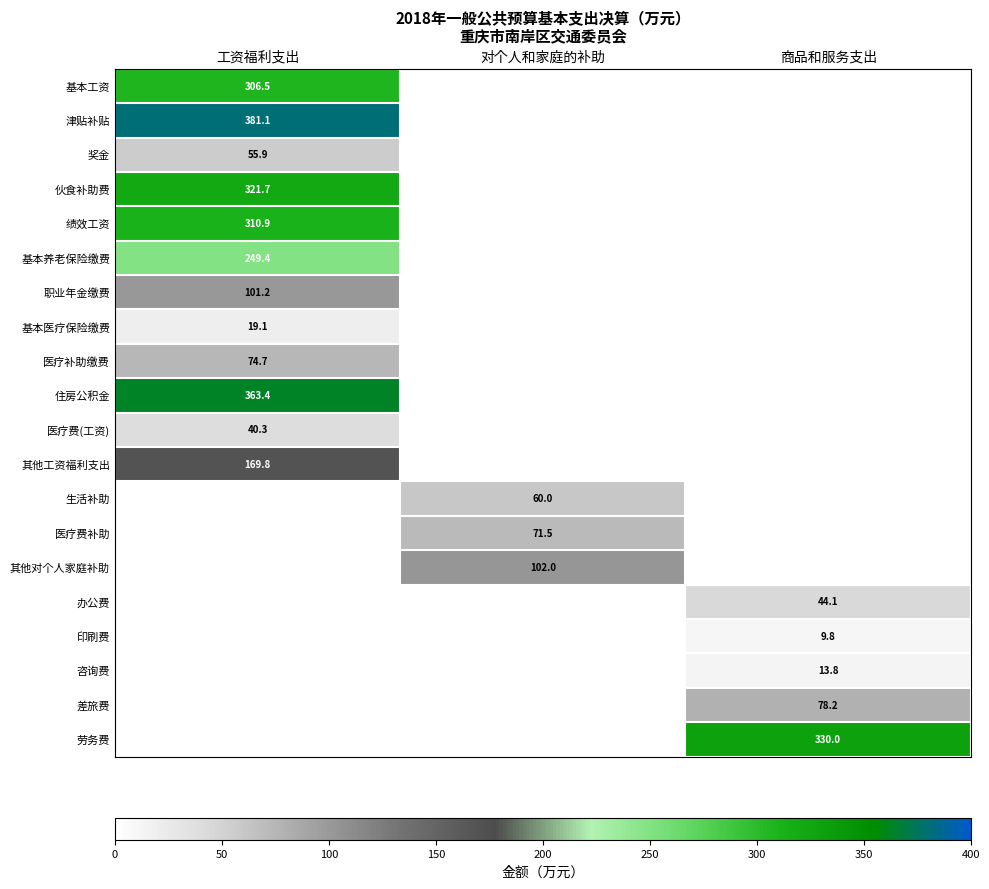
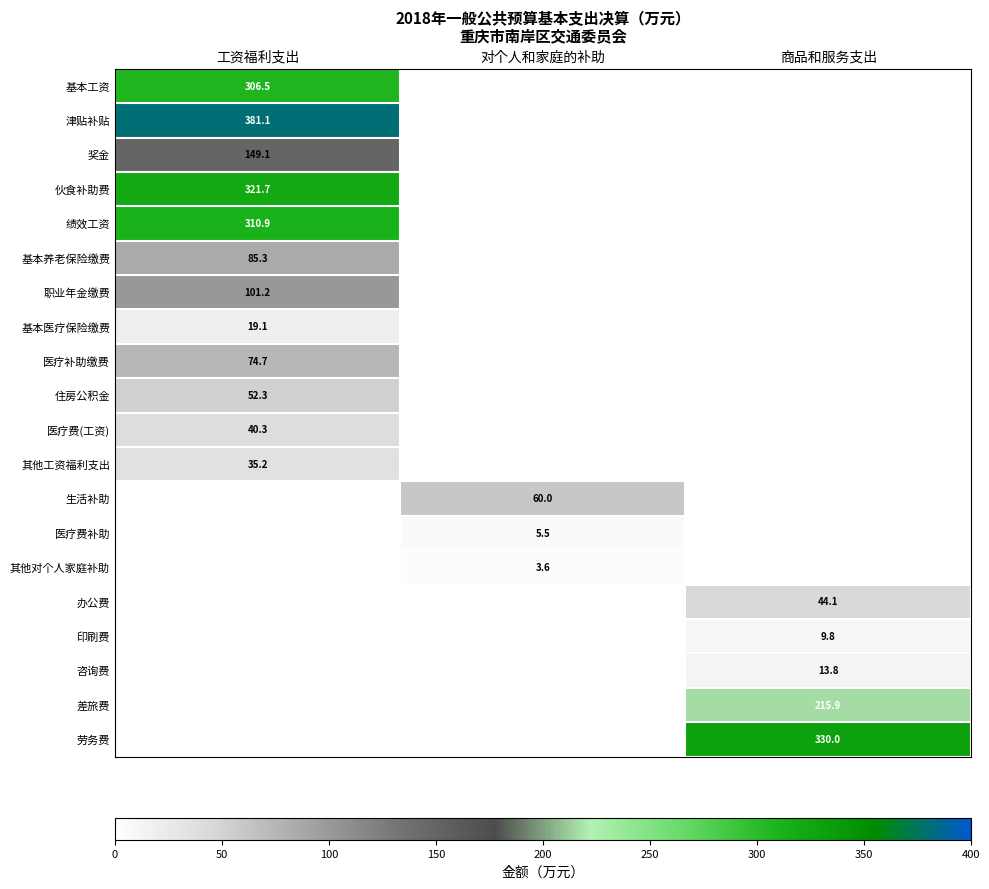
  {
    "基本工资": {
      "工资福利支出": 306.5
    },
    "津贴补贴": {
      "工资福利支出": 381.1
    },
    "奖金": {
-     "工资福利支出": 55.9
+     "工资福利支出": 149.1
    },
    "伙食补助费": {
      "工资福利支出": 321.7
    },
    "绩效工资": {
      "工资福利支出": 310.9
    },
    "基本养老保险缴费": {
-     "工资福利支出": 249.4
+     "工资福利支出": 85.3
    },
    "职业年金缴费": {
      "工资福利支出": 101.2
    },
    "基本医疗保险缴费": {
      "工资福利支出": 19.1
    },
    "医疗补助缴费": {
      "工资福利支出": 74.7
    },
    "住房公积金": {
-     "工资福利支出": 363.4
+     "工资福利支出": 52.3
    },
    "医疗费(工资)": {
      "工资福利支出": 40.3
    },
    "其他工资福利支出": {
-     "工资福利支出": 169.8
+     "工资福利支出": 35.2
    },
    "生活补助": {
      "对个人和家庭的补助": 60.0
    },
    "医疗费补助": {
-     "对个人和家庭的补助": 71.5
+     "对个人和家庭的补助": 5.5
    },
    "其他对个人家庭补助": {
-     "对个人和家庭的补助": 102.0
+     "对个人和家庭的补助": 3.6
    },
    "办公费": {
      "商品和服务支出": 44.1
    },
    "印刷费": {
      "商品和服务支出": 9.8
    },
    "咨询费": {
      "商品和服务支出": 13.8
    },
    "差旅费": {
-     "商品和服务支出": 78.2
+     "商品和服务支出": 215.9
    },
    "劳务费": {
      "商品和服务支出": 330.0
    }
  }
